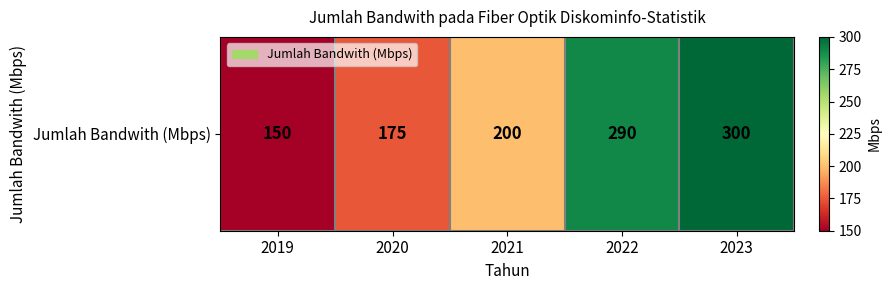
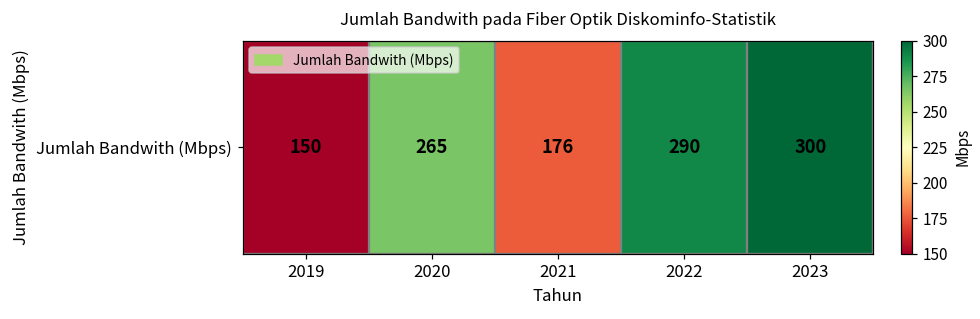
  {
    "Jumlah Bandwith (Mbps)": {
      "2019": 150,
-     "2020": 175,
-     "2021": 200,
+     "2020": 265,
+     "2021": 176,
      "2022": 290,
      "2023": 300
    }
  }
